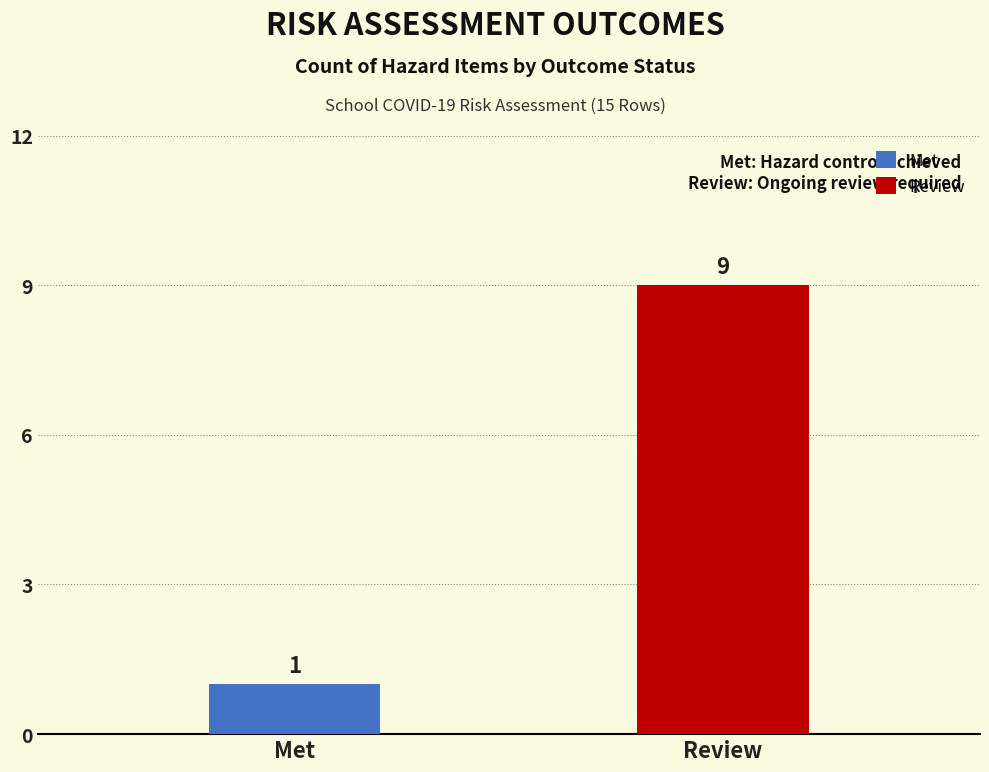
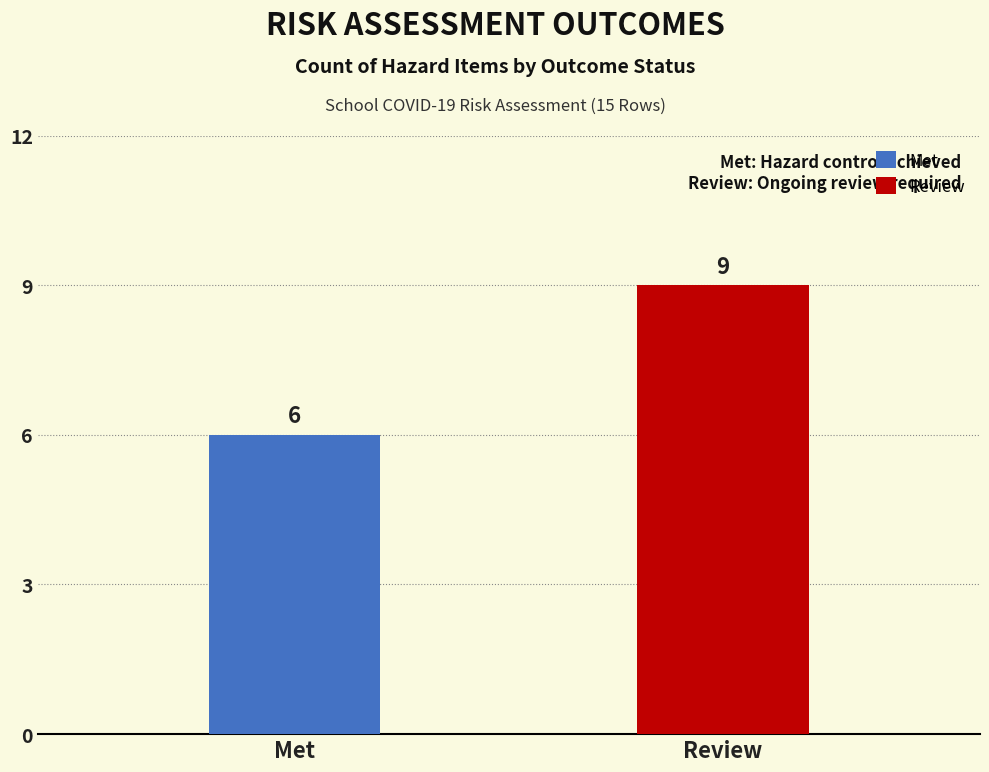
  {
-   "Met": 1,
+   "Met": 6,
    "Review": 9
  }
